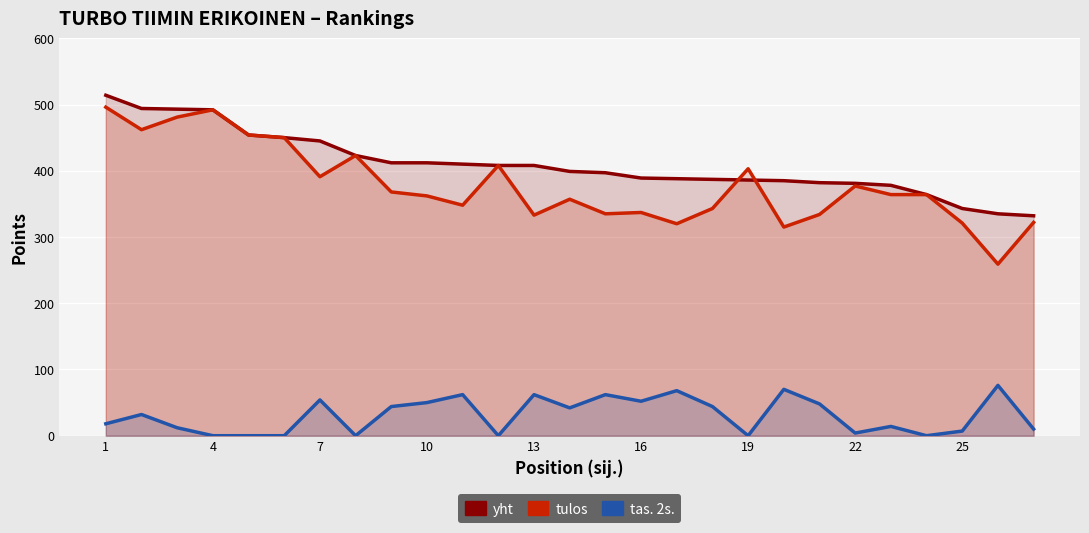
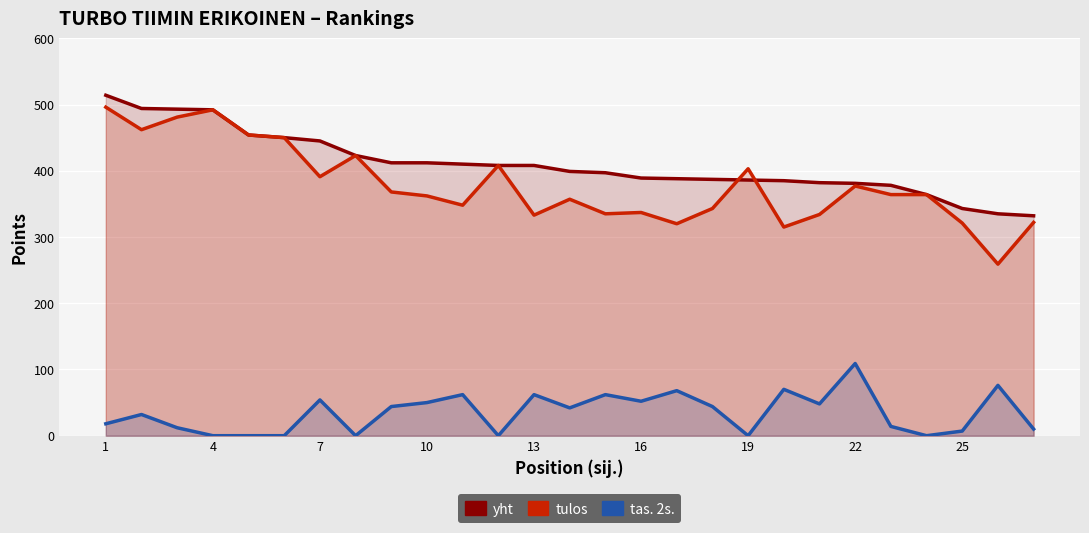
  {
    "yht": {
      "1": 510,
      "7": 450,
      "10": 410,
      "13": 410,
      "16": 390,
      "19": 390,
      "22": 380,
      "25": 340
    },
    "tulos": {
      "1": 500,
      "7": 390,
      "10": 360,
      "13": 330,
      "16": 340,
      "19": 400,
      "22": 380,
      "25": 320
    },
    "tas. 2s.": {
      "1": 20,
      "4": 0,
      "7": 50,
      "10": 50,
      "13": 60,
      "16": 50,
      "19": 0,
-     "22": 0,
+     "22": 110,
      "25": 10
    }
  }
